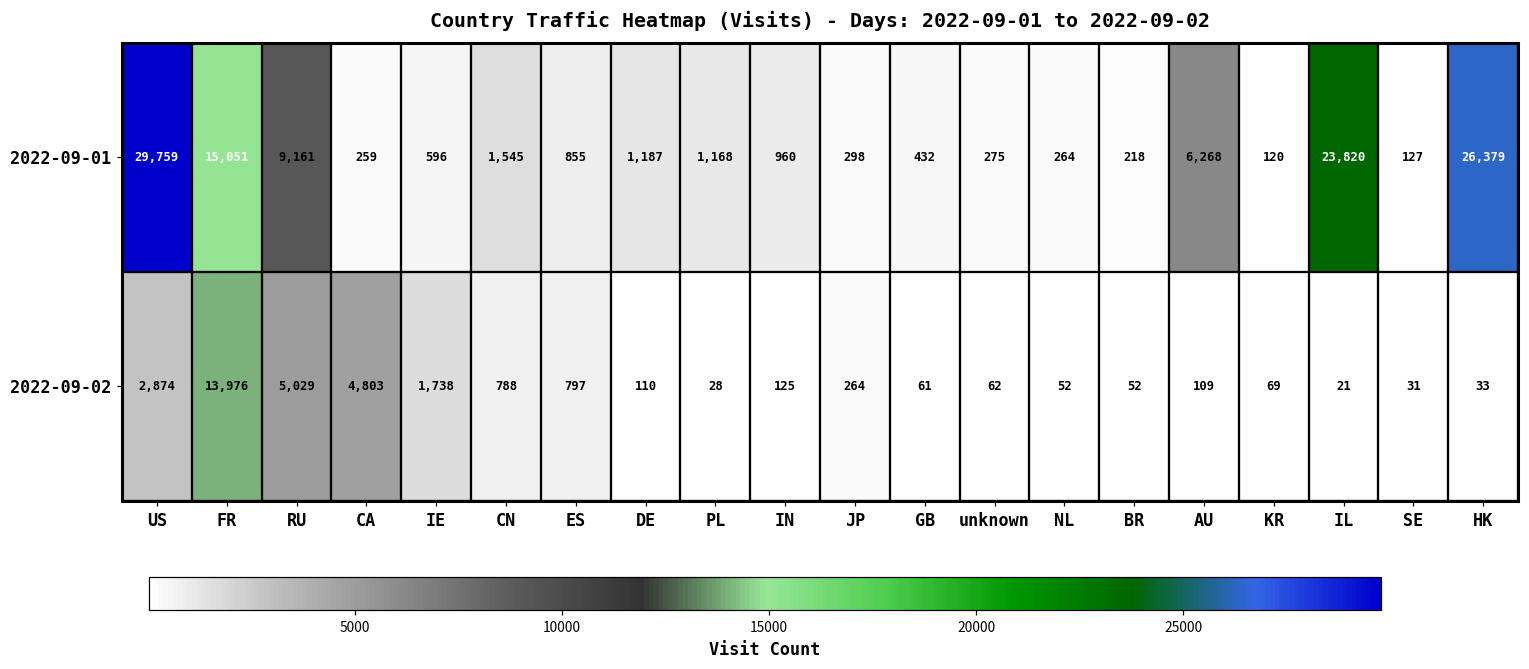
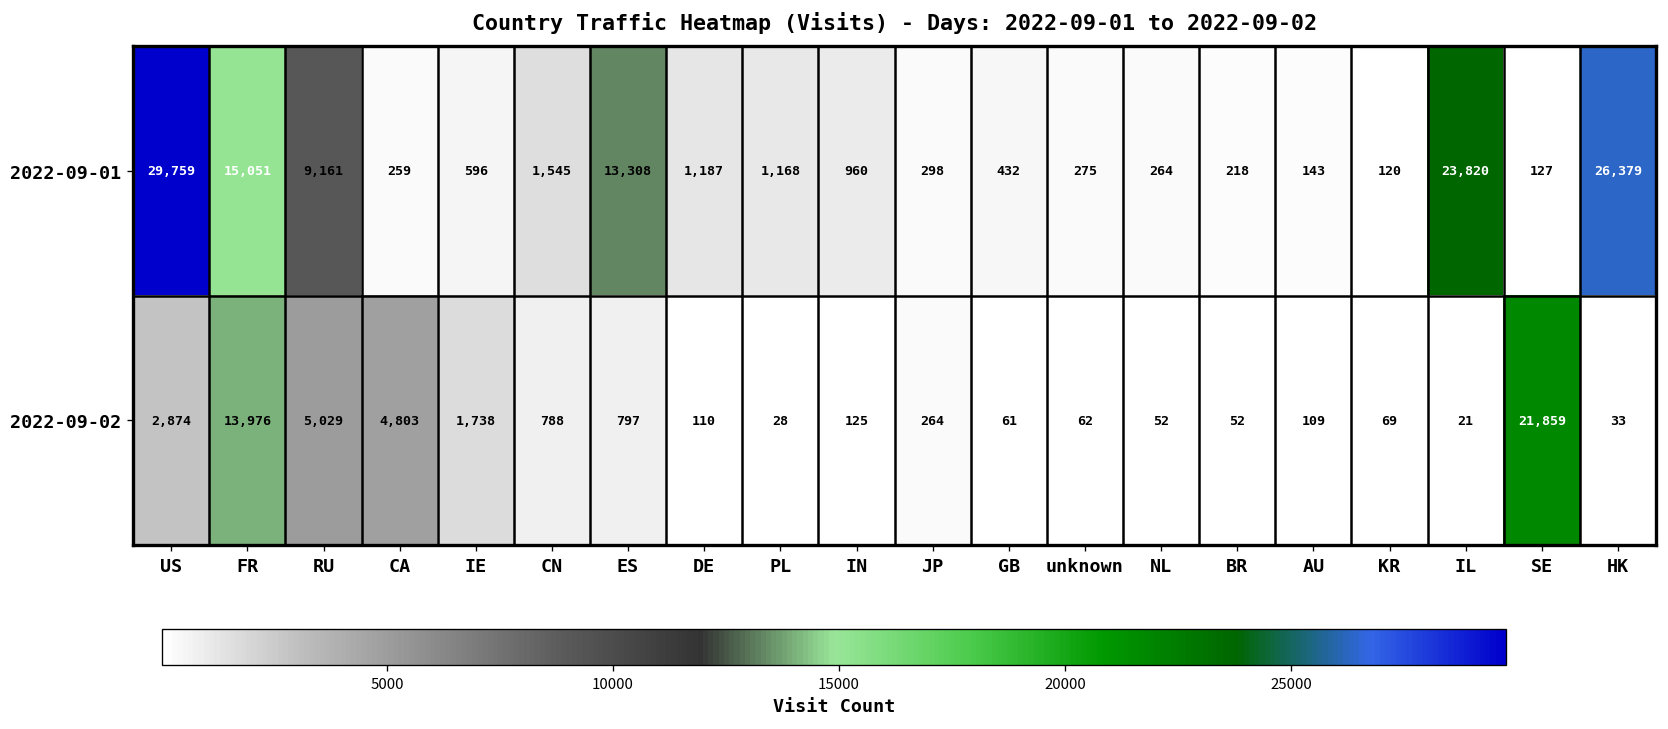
  {
    "2022-09-01": {
      "US": "29,759",
      "FR": "15,051",
      "RU": "9,161",
      "CA": "259",
      "IE": "596",
      "CN": "1,545",
-     "ES": "855",
+     "ES": "13,308",
      "DE": "1,187",
      "PL": "1,168",
      "IN": "960",
      "JP": "298",
      "GB": "432",
      "unknown": "275",
      "NL": "264",
      "BR": "218",
-     "AU": "6,268",
+     "AU": "143",
      "KR": "120",
      "IL": "23,820",
      "SE": "127",
      "HK": "26,379"
    },
    "2022-09-02": {
      "US": "2,874",
      "FR": "13,976",
      "RU": "5,029",
      "CA": "4,803",
      "IE": "1,738",
      "CN": "788",
      "ES": "797",
      "DE": "110",
      "PL": "28",
      "IN": "125",
      "JP": "264",
      "GB": "61",
      "unknown": "62",
      "NL": "52",
      "BR": "52",
      "AU": "109",
      "KR": "69",
      "IL": "21",
-     "SE": "31",
+     "SE": "21,859",
      "HK": "33"
    }
  }
